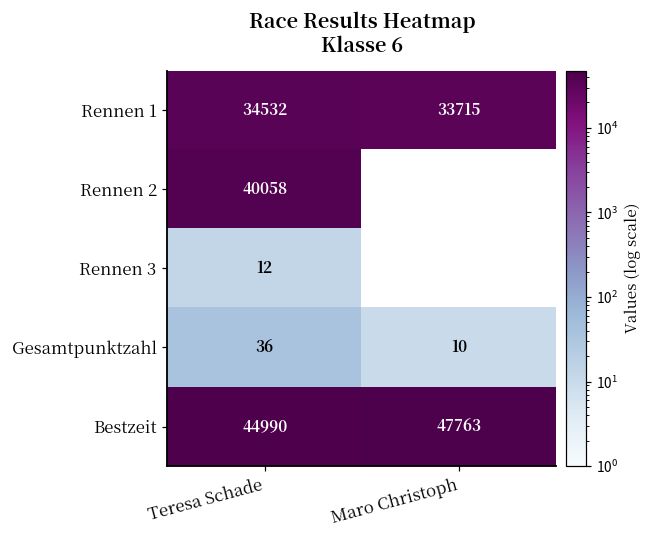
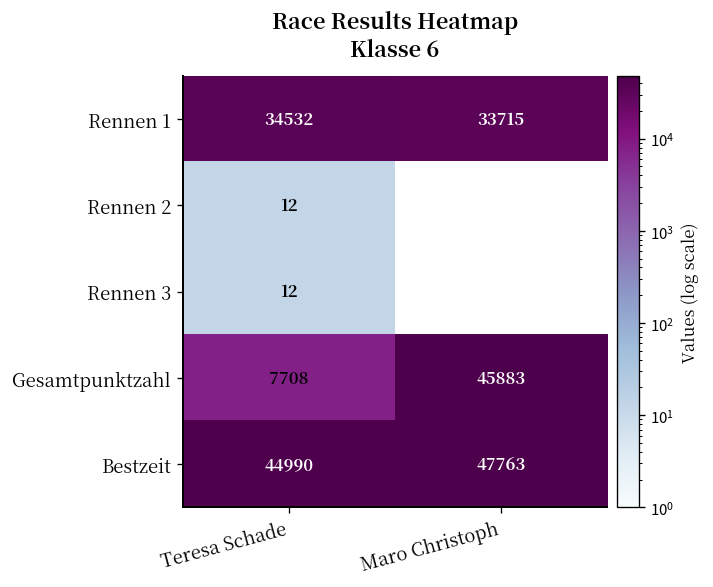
  {
    "Rennen 1": {
      "Teresa Schade": 34532,
      "Maro Christoph": 33715
    },
    "Rennen 2": {
-     "Teresa Schade": 40058
+     "Teresa Schade": 12
    },
    "Rennen 3": {
      "Teresa Schade": 12
    },
    "Gesamtpunktzahl": {
-     "Teresa Schade": 36,
-     "Maro Christoph": 10
+     "Teresa Schade": 7708,
+     "Maro Christoph": 45883
    },
    "Bestzeit": {
      "Teresa Schade": 44990,
      "Maro Christoph": 47763
    }
  }
